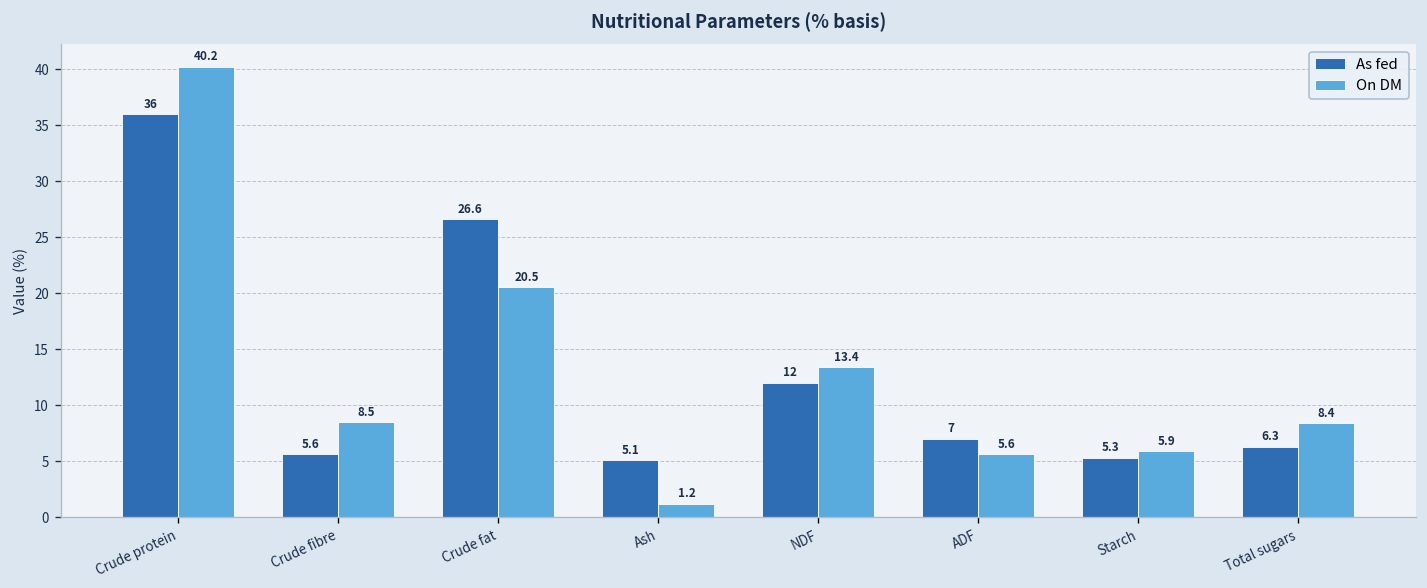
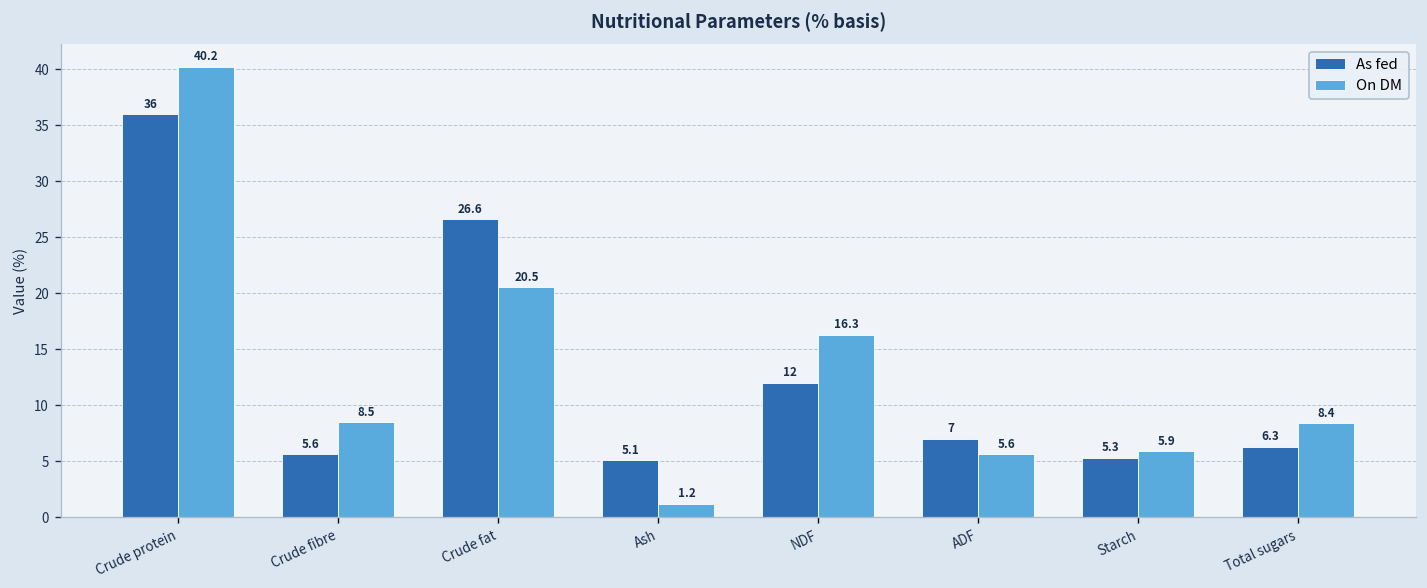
  {
    "As fed": {
      "Crude protein": 36,
      "Crude fibre": 5.6,
      "Crude fat": 26.6,
      "Ash": 5.1,
      "NDF": 12,
      "ADF": 7,
      "Starch": 5.3,
      "Total sugars": 6.3
    },
    "On DM": {
      "Crude protein": 40.2,
      "Crude fibre": 8.5,
      "Crude fat": 20.5,
      "Ash": 1.2,
-     "NDF": 13.4,
+     "NDF": 16.3,
      "ADF": 5.6,
      "Starch": 5.9,
      "Total sugars": 8.4
    }
  }
